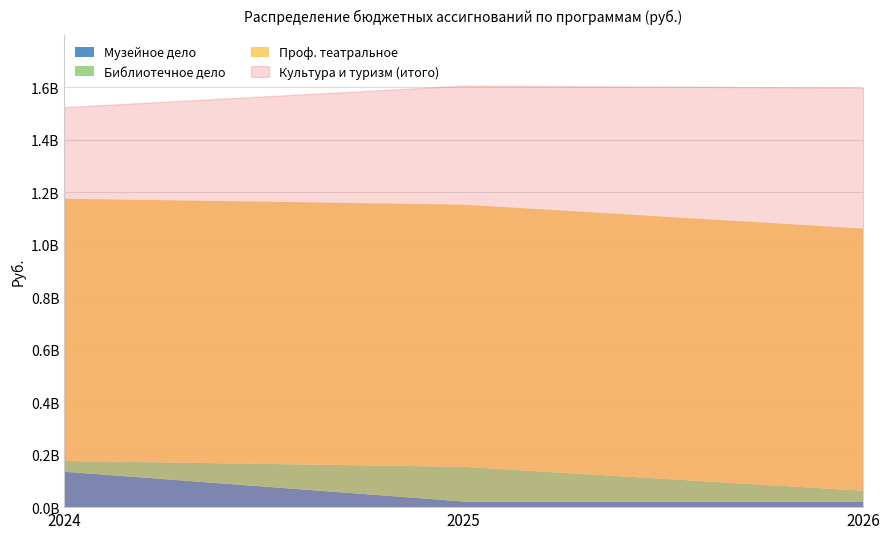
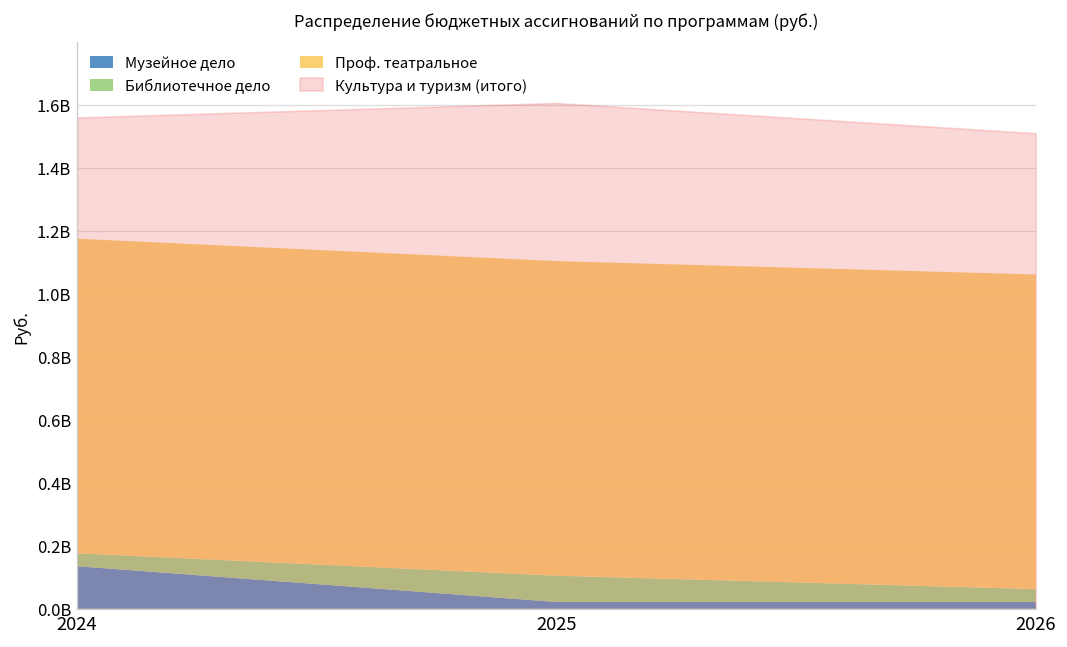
  {
    "Музейное дело": {
      "2024": 140000000,
      "2025": 20000000,
      "2026": 20000000
    },
    "Библиотечное дело": {
      "2024": 40000000,
-     "2025": 130000000,
+     "2025": 80000000,
      "2026": 40000000
    },
    "Проф. театральное": {
      "2024": 1000000000,
      "2025": 1000000000,
      "2026": 1000000000
    },
    "Культура и туризм (итого)": {
-     "2024": 1520000000,
+     "2024": 1560000000,
      "2025": 1610000000,
-     "2026": 1600000000
+     "2026": 1510000000
    }
  }
